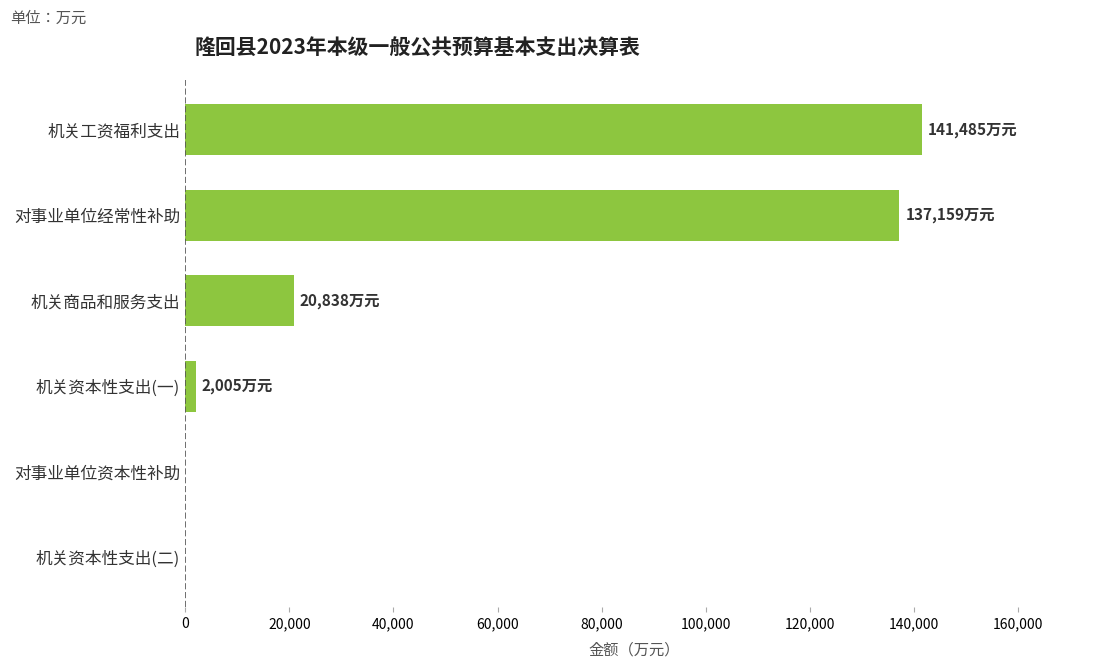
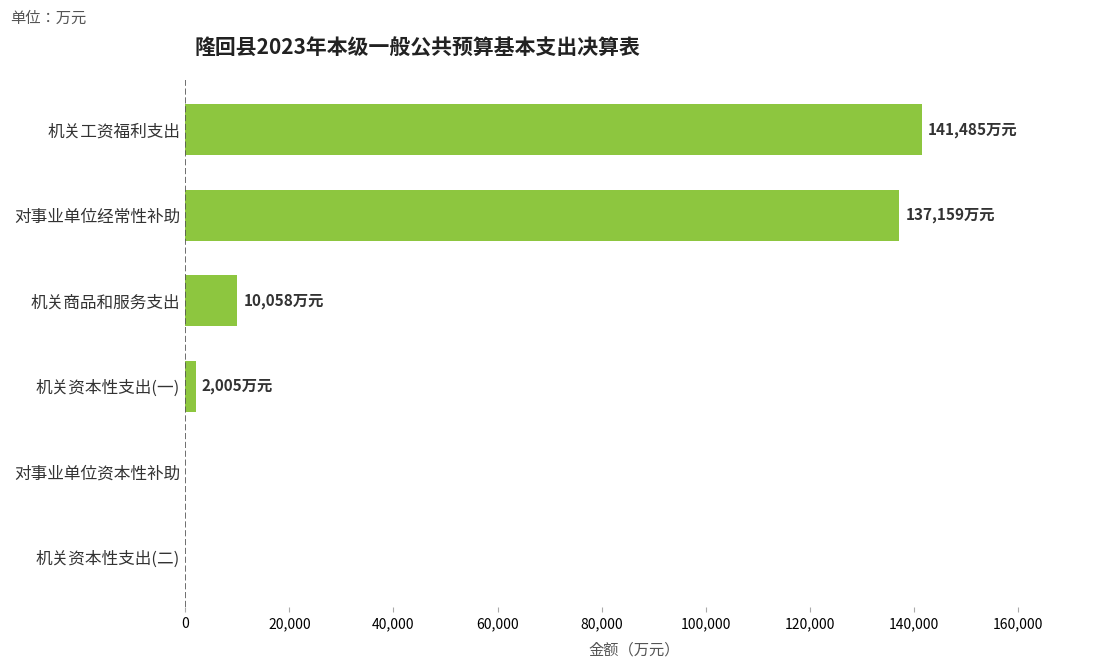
  {
    "机关工资福利支出": "141,485",
    "对事业单位经常性补助": "137,159",
-   "机关商品和服务支出": "20,838",
+   "机关商品和服务支出": "10,058",
    "机关资本性支出(一)": "2,005"
  }
